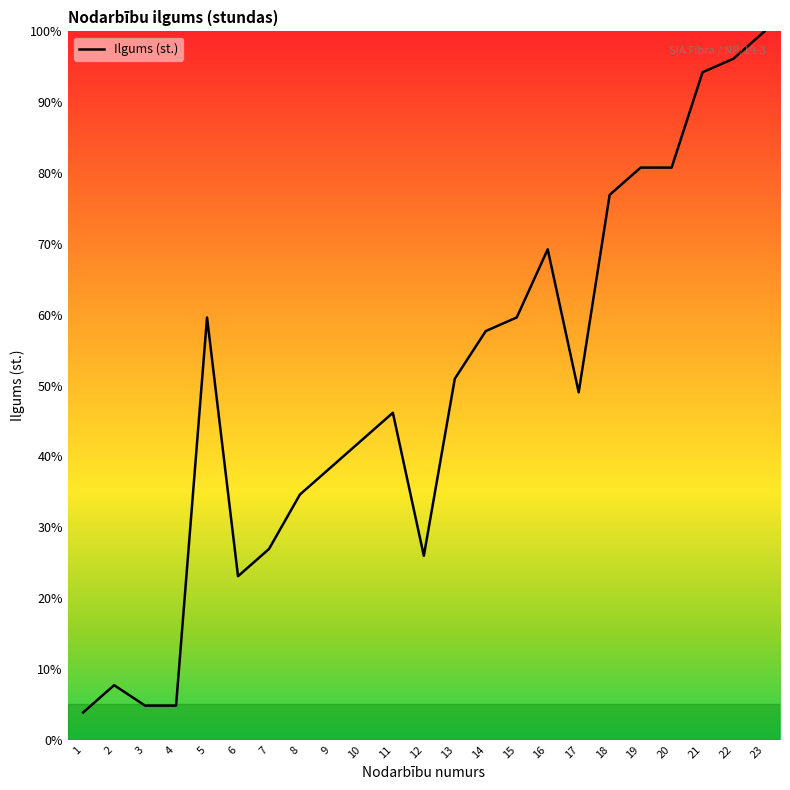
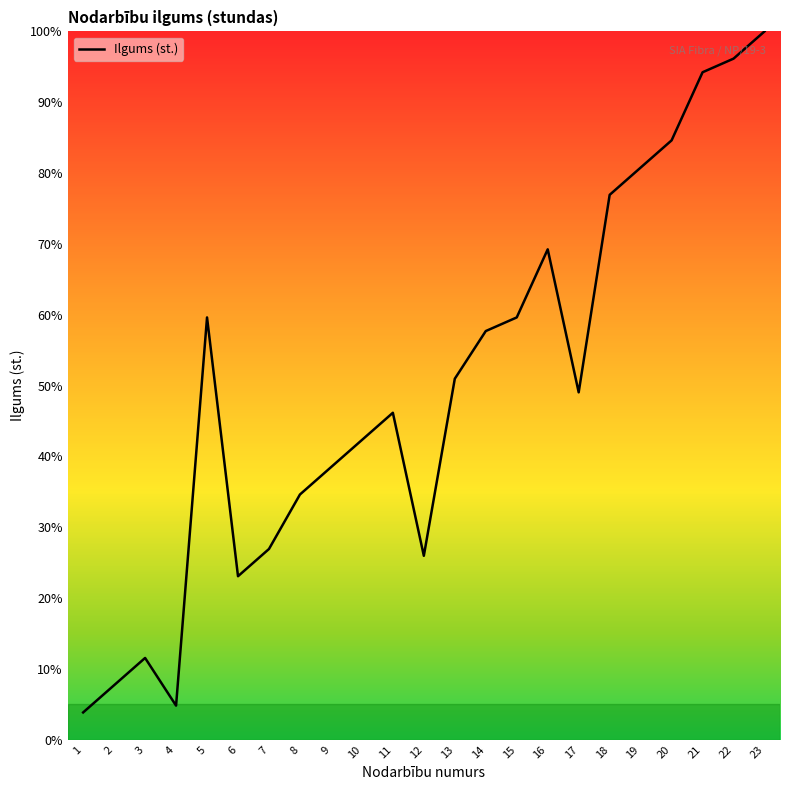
  {
    "1": "4%",
    "2": "8%",
-   "3": "5%",
+   "3": "12%",
    "4": "5%",
    "5": "60%",
    "6": "23%",
    "7": "27%",
    "8": "35%",
    "9": "38%",
    "10": "42%",
    "11": "46%",
    "12": "26%",
    "13": "51%",
    "14": "58%",
    "15": "60%",
    "16": "69%",
    "17": "49%",
    "18": "77%",
    "19": "81%",
-   "20": "81%",
+   "20": "85%",
    "21": "94%",
    "23": "100%"
  }
